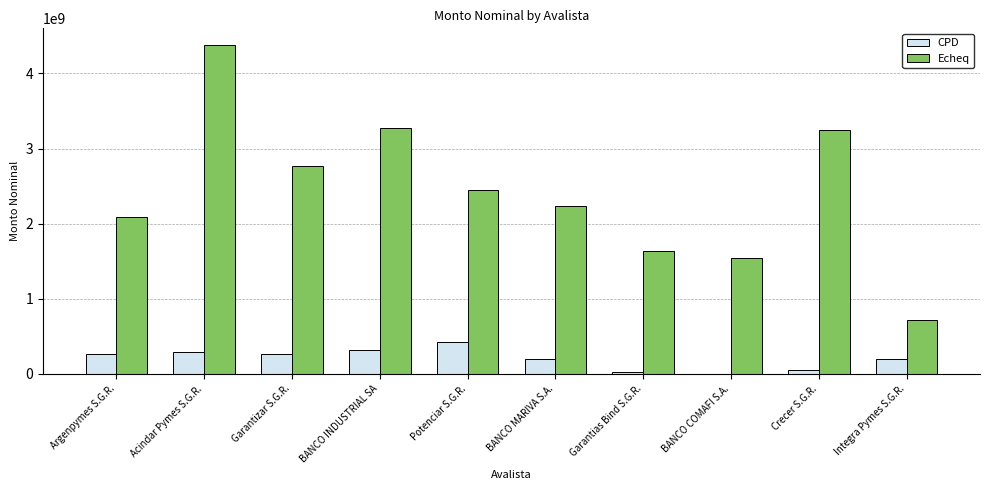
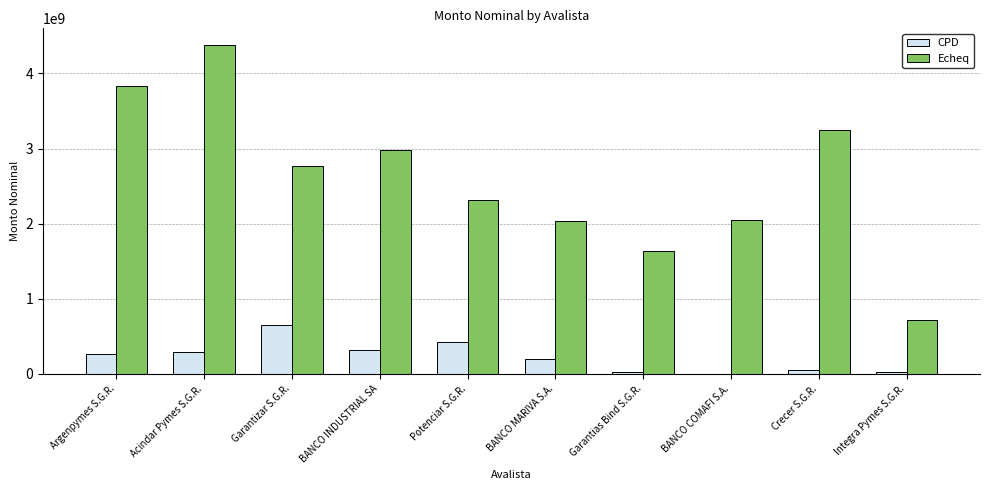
  {
    "CPD": {
      "Argenpymes S.G.R.": 300000000,
      "Acindar Pymes S.G.R.": 300000000,
-     "Garantizar S.G.R.": 300000000,
+     "Garantizar S.G.R.": 600000000,
      "BANCO INDUSTRIAL SA": 300000000,
      "Potenciar S.G.R.": 400000000,
      "BANCO MARIVA S.A.": 200000000,
      "BANCO COMAFI S.A.": 0,
      "Crecer S.G.R.": 100000000,
-     "Integra Pymes S.G.R.": 200000000
+     "Integra Pymes S.G.R.": 0
    },
    "Echeq": {
-     "Argenpymes S.G.R.": 2100000000,
+     "Argenpymes S.G.R.": 3800000000,
      "Acindar Pymes S.G.R.": 4400000000,
      "Garantizar S.G.R.": 2800000000,
-     "BANCO INDUSTRIAL SA": 3300000000,
-     "Potenciar S.G.R.": 2500000000,
-     "BANCO MARIVA S.A.": 2200000000,
+     "BANCO INDUSTRIAL SA": 3000000000,
+     "Potenciar S.G.R.": 2300000000,
+     "BANCO MARIVA S.A.": 2000000000,
      "Garantias Bind S.G.R.": 1600000000,
-     "BANCO COMAFI S.A.": 1500000000,
+     "BANCO COMAFI S.A.": 2100000000,
      "Crecer S.G.R.": 3300000000,
      "Integra Pymes S.G.R.": 700000000
    }
  }
